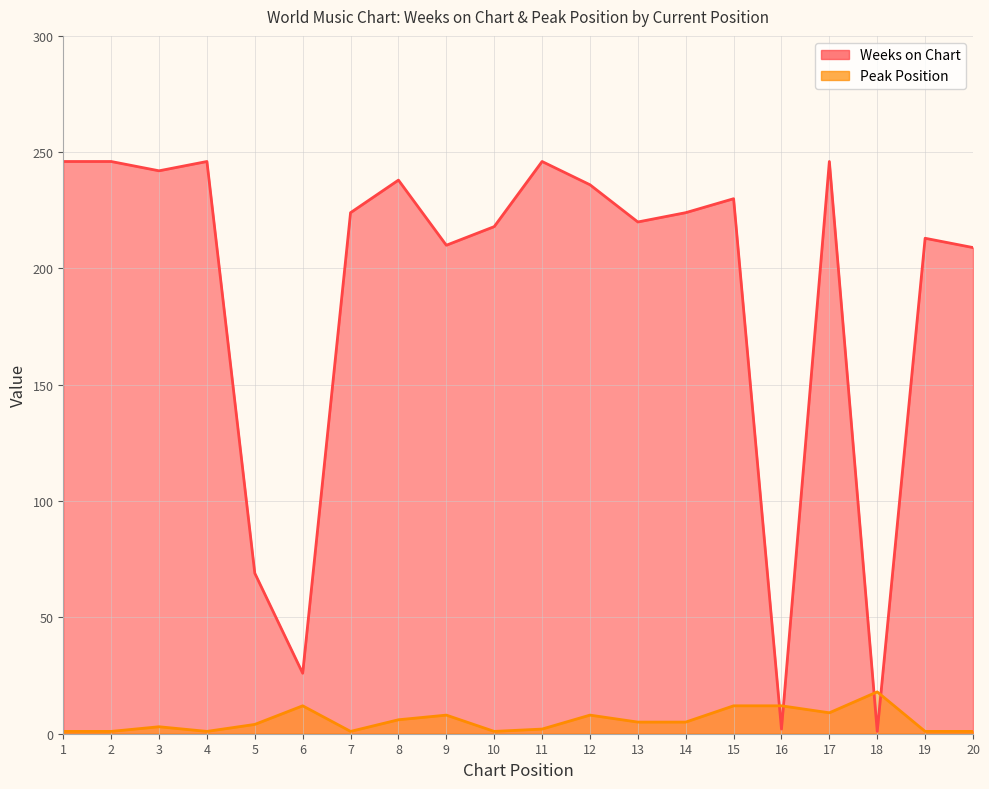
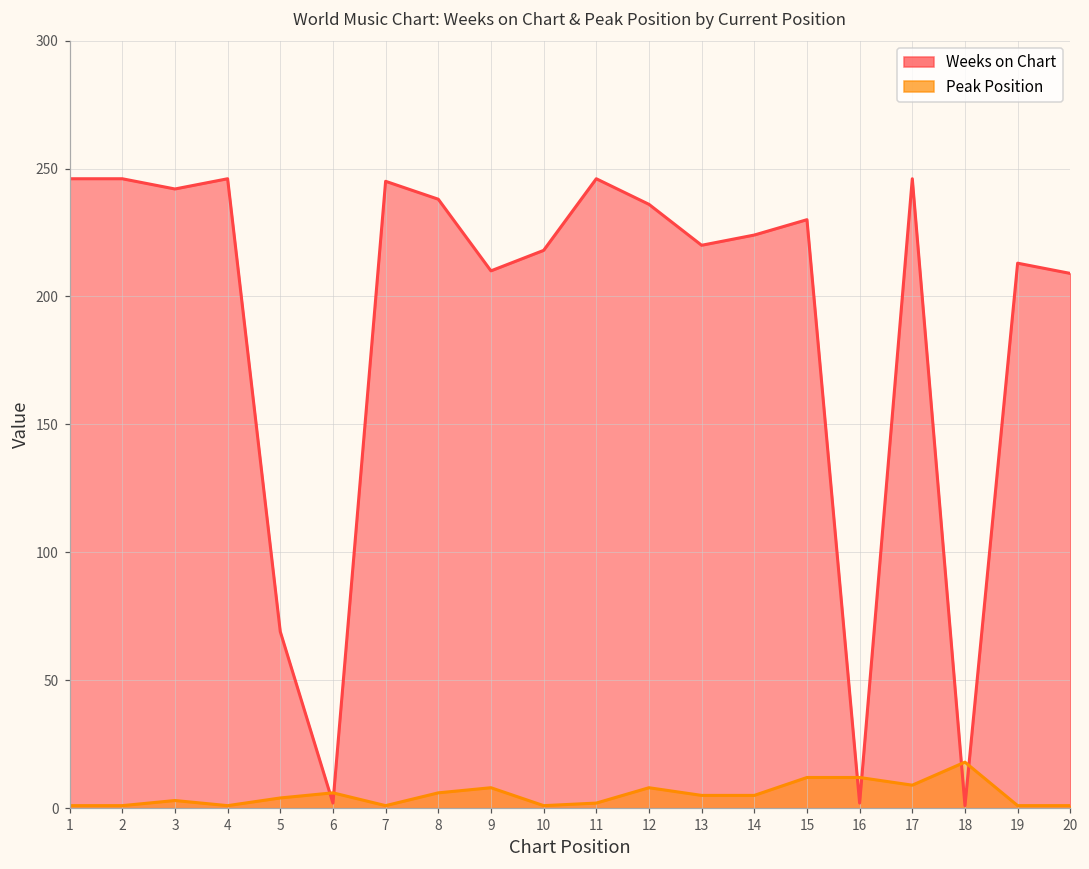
  {
    "Weeks on Chart": {
      "1": 246,
      "2": 246,
      "3": 242,
      "4": 246,
      "5": 69,
-     "6": 26,
-     "7": 224,
+     "6": 2,
+     "7": 245,
      "8": 238,
      "9": 210,
      "10": 218,
      "11": 246,
      "12": 236,
      "13": 220,
      "14": 224,
      "15": 230,
      "16": 2,
      "17": 246,
      "18": 1,
      "19": 213,
      "20": 209
    },
    "Peak Position": {
      "1": 1,
      "2": 1,
      "3": 3,
      "4": 1,
      "5": 4,
-     "6": 12,
+     "6": 6,
      "7": 1,
      "8": 6,
      "9": 8,
      "10": 1,
      "11": 2,
      "12": 8,
      "13": 5,
      "14": 5,
      "15": 12,
      "16": 12,
      "17": 9,
      "18": 18,
      "19": 1,
      "20": 1
    }
  }
